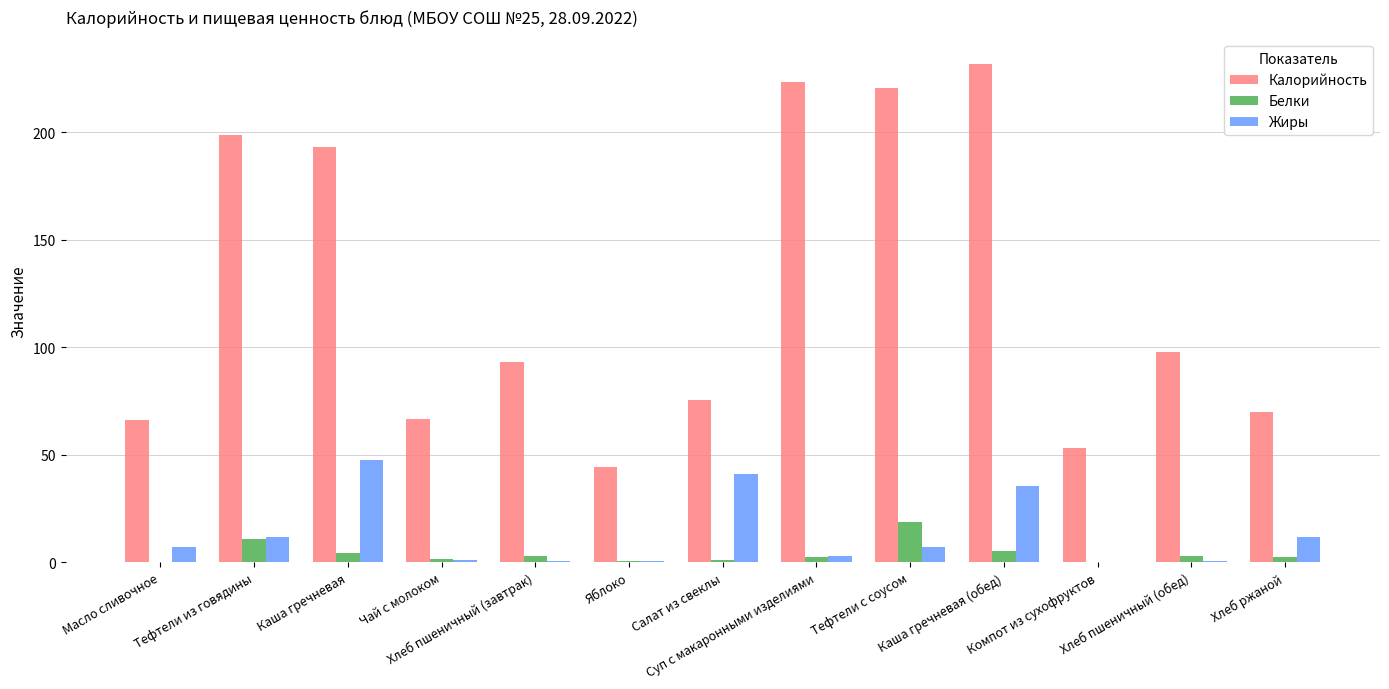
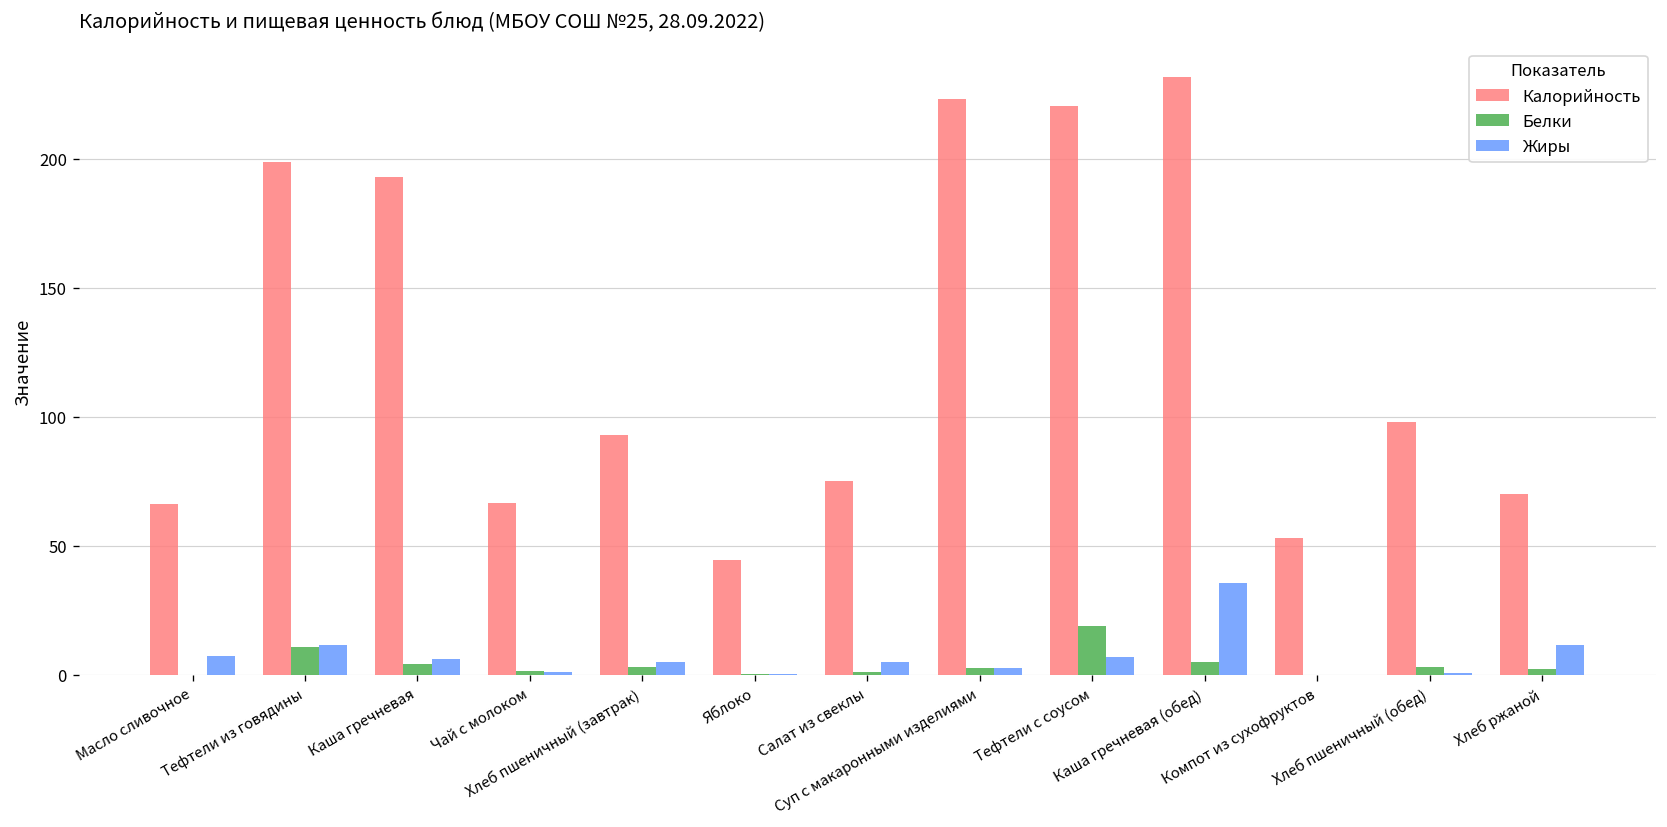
  {
    "Калорийность": {
      "Масло сливочное": 66,
      "Тефтели из говядины": 199,
      "Каша гречневая": 193,
      "Чай с молоком": 67,
      "Хлеб пшеничный (завтрак)": 93,
      "Яблоко": 44,
      "Салат из свеклы": 75,
      "Суп с макаронными изделиями": 223,
      "Тефтели с соусом": 221,
      "Каша гречневая (обед)": 232,
      "Компот из сухофруктов": 53,
      "Хлеб пшеничный (обед)": 98,
      "Хлеб ржаной": 70
    },
    "Белки": {
      "Тефтели из говядины": 11,
      "Каша гречневая": 4,
      "Чай с молоком": 1,
      "Хлеб пшеничный (завтрак)": 3,
      "Салат из свеклы": 1,
      "Суп с макаронными изделиями": 3,
      "Тефтели с соусом": 19,
      "Каша гречневая (обед)": 5,
      "Хлеб пшеничный (обед)": 3,
      "Хлеб ржаной": 2
    },
    "Жиры": {
      "Масло сливочное": 7,
      "Тефтели из говядины": 12,
-     "Каша гречневая": 48,
+     "Каша гречневая": 6,
      "Чай с молоком": 1,
-     "Хлеб пшеничный (завтрак)": 0,
-     "Салат из свеклы": 41,
+     "Хлеб пшеничный (завтрак)": 5,
+     "Салат из свеклы": 5,
      "Суп с макаронными изделиями": 3,
      "Тефтели с соусом": 7,
      "Каша гречневая (обед)": 36,
      "Хлеб ржаной": 12
    }
  }
